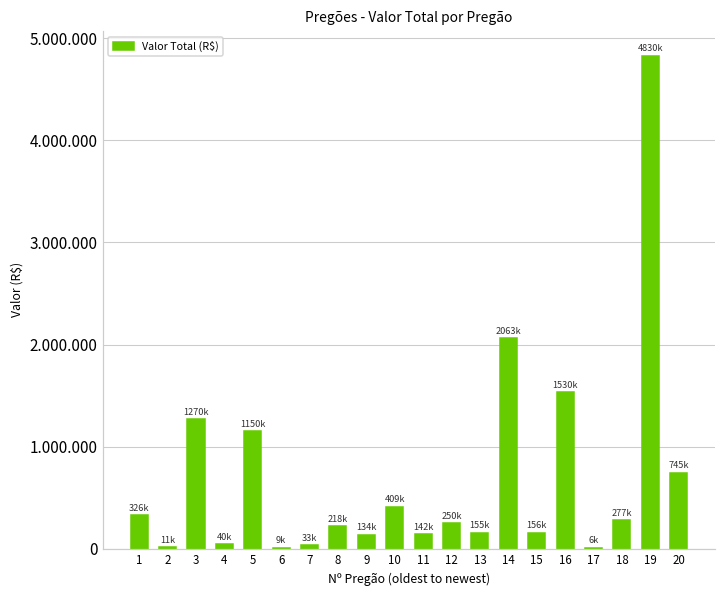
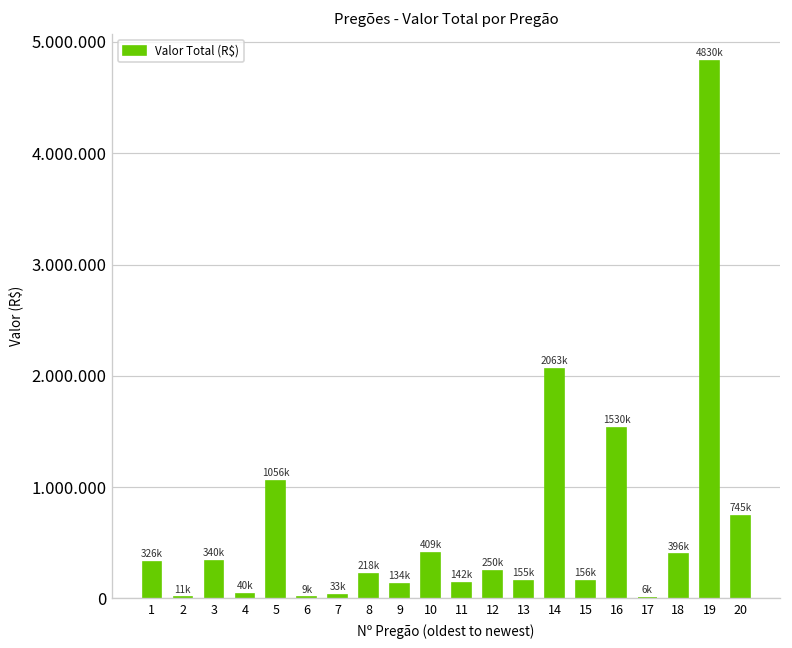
  {
    "1": "326k",
    "2": "11k",
-   "3": "1270k",
+   "3": "340k",
    "4": "40k",
-   "5": "1150k",
+   "5": "1056k",
    "6": "9k",
    "7": "33k",
    "8": "218k",
    "9": "134k",
    "10": "409k",
    "11": "142k",
    "12": "250k",
    "13": "155k",
    "14": "2063k",
    "15": "156k",
    "16": "1530k",
    "17": "6k",
-   "18": "277k",
+   "18": "396k",
    "19": "4830k",
    "20": "745k"
  }
